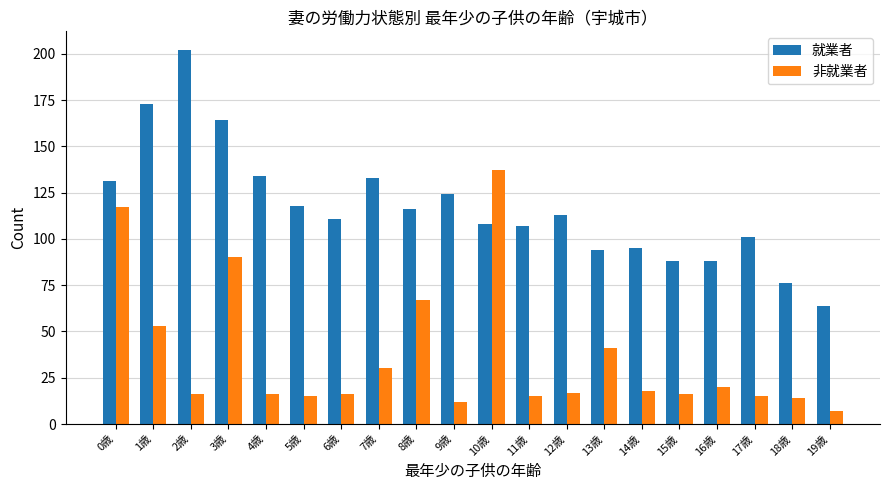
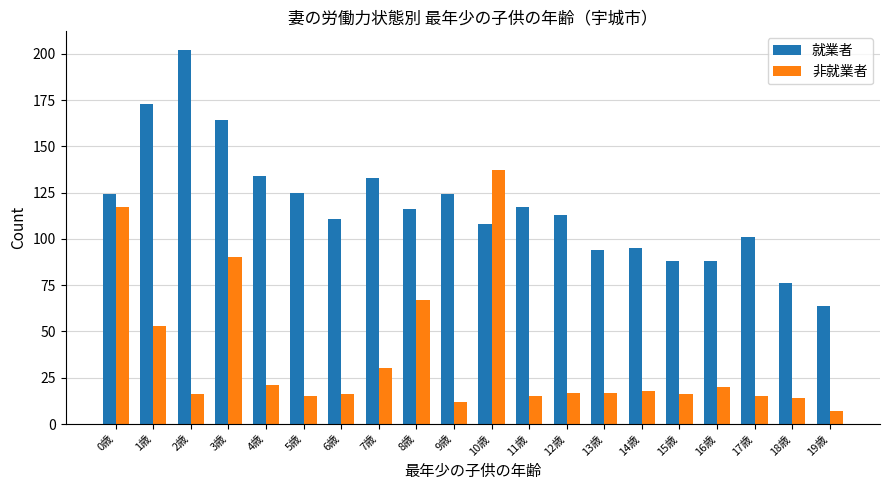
  {
    "就業者": {
-     "0歳": 131,
+     "0歳": 124,
      "1歳": 173,
      "2歳": 202,
      "3歳": 164,
      "4歳": 134,
-     "5歳": 118,
+     "5歳": 125,
      "6歳": 111,
      "7歳": 133,
      "8歳": 116,
      "9歳": 124,
      "10歳": 108,
-     "11歳": 107,
+     "11歳": 117,
      "12歳": 113,
      "13歳": 94,
      "14歳": 95,
      "15歳": 88,
      "16歳": 88,
      "17歳": 101,
      "18歳": 76,
      "19歳": 64
    },
    "非就業者": {
      "0歳": 117,
      "1歳": 53,
      "2歳": 16,
      "3歳": 90,
-     "4歳": 16,
+     "4歳": 21,
      "5歳": 15,
      "6歳": 16,
      "7歳": 30,
      "8歳": 67,
      "9歳": 12,
      "10歳": 137,
      "11歳": 15,
      "12歳": 17,
-     "13歳": 41,
+     "13歳": 17,
      "14歳": 18,
      "15歳": 16,
      "16歳": 20,
      "17歳": 15,
      "18歳": 14,
      "19歳": 7
    }
  }
